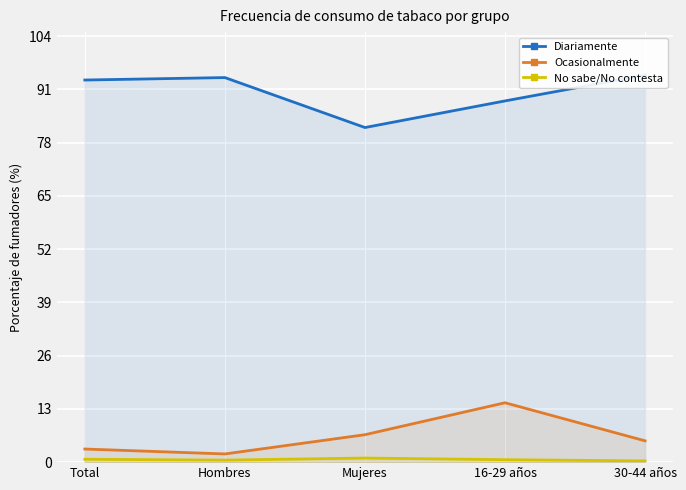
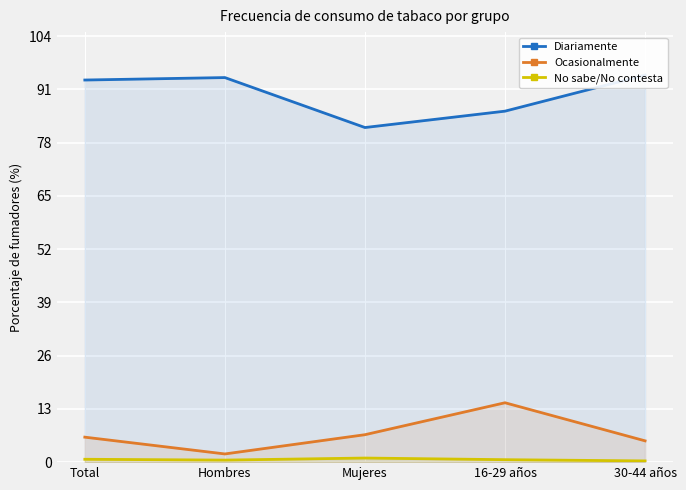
  {
    "Diariamente": {
      "Total": 93,
      "Hombres": 94,
      "Mujeres": 82,
-     "16-29 años": 88
+     "16-29 años": 86
    },
    "Ocasionalmente": {
-     "Total": 3,
+     "Total": 6,
      "Hombres": 2,
      "Mujeres": 7,
      "16-29 años": 15,
      "30-44 años": 5
    },
    "No sabe/No contesta": {
      "Total": 1,
      "Hombres": 1,
      "Mujeres": 1,
      "16-29 años": 1,
      "30-44 años": 0
    }
  }
